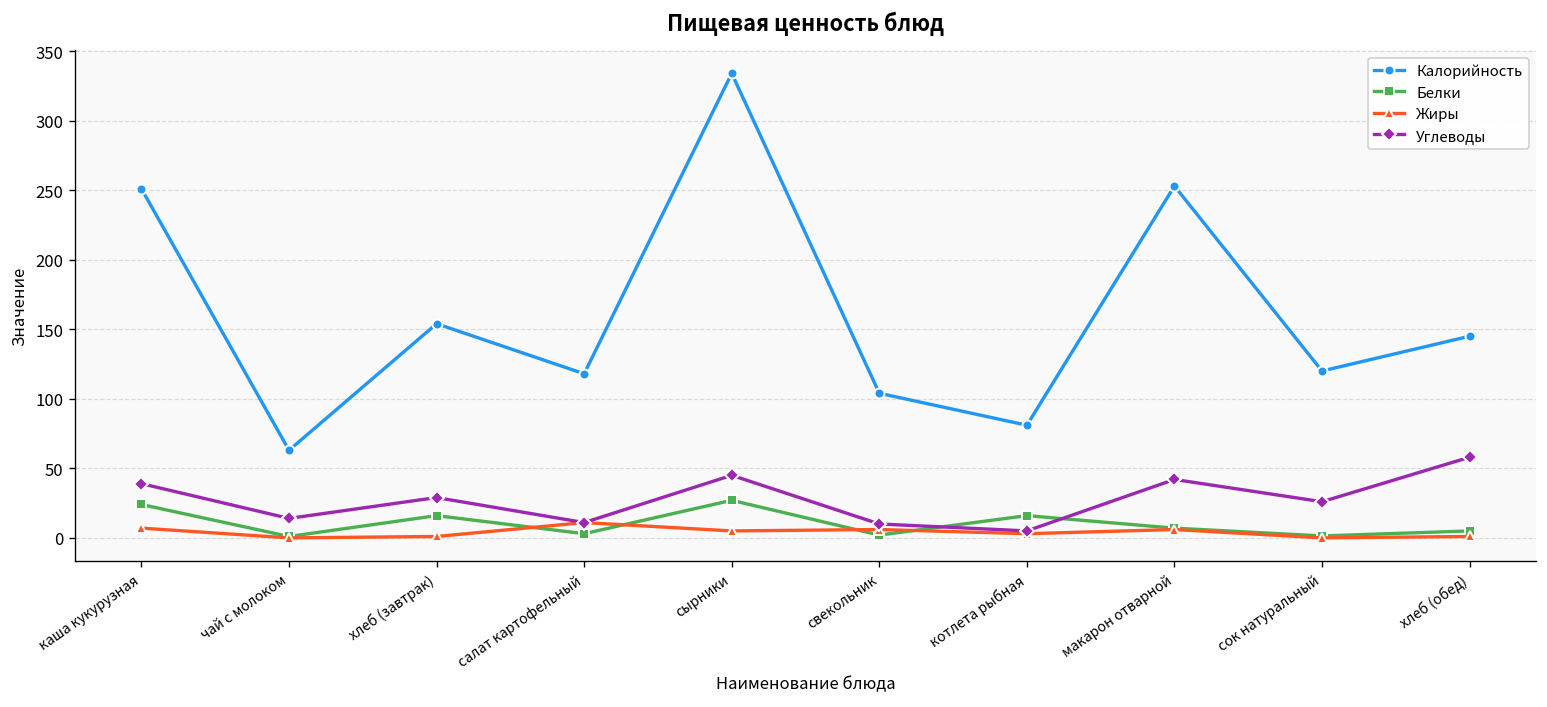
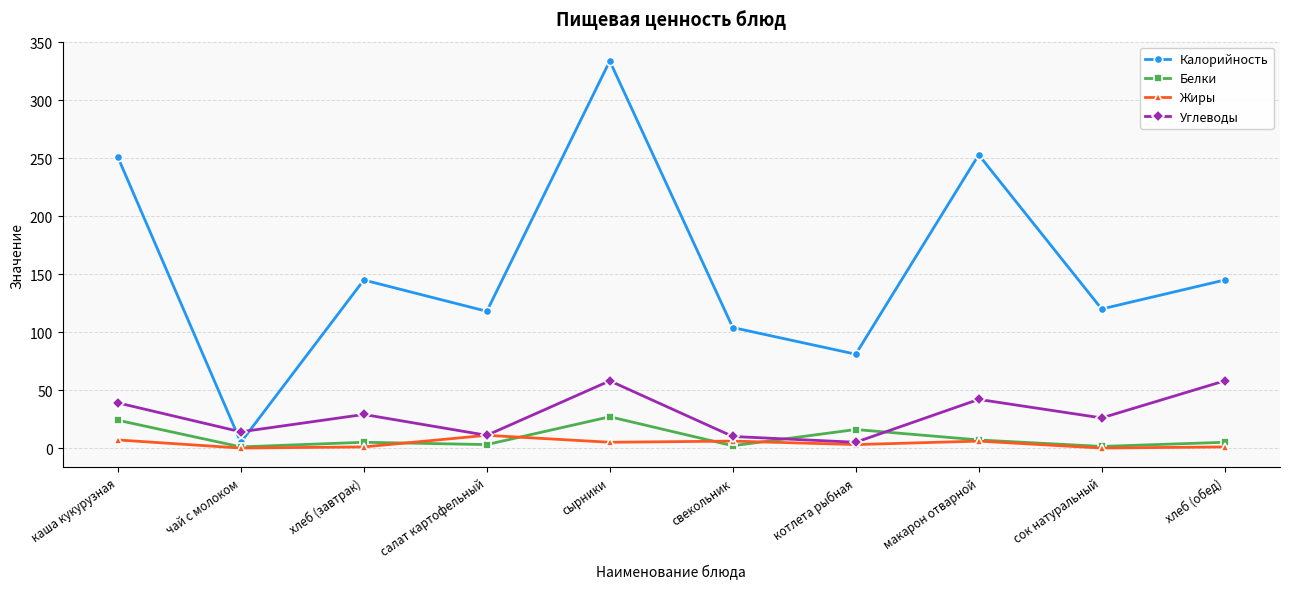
  {
    "Калорийность": {
      "каша кукурузная": 251,
-     "чай с молоком": 63,
-     "хлеб (завтрак)": 154,
+     "чай с молоком": 5,
+     "хлеб (завтрак)": 145,
      "салат картофельный": 118,
      "сырники": 334,
      "свекольник": 104,
      "котлета рыбная": 81,
      "макарон отварной": 253,
      "сок натуральный": 120,
      "хлеб (обед)": 145
    },
    "Белки": {
      "каша кукурузная": 24,
-     "хлеб (завтрак)": 16,
+     "хлеб (завтрак)": 5,
      "салат картофельный": 3,
      "сырники": 27,
      "свекольник": 2,
      "котлета рыбная": 16,
      "хлеб (обед)": 5
    },
    "Жиры": {
      "каша кукурузная": 7,
      "хлеб (завтрак)": 1,
      "сырники": 5,
      "свекольник": 6,
      "хлеб (обед)": 1
    },
    "Углеводы": {
      "каша кукурузная": 39,
      "чай с молоком": 14,
      "хлеб (завтрак)": 29,
-     "сырники": 45,
+     "сырники": 58,
      "свекольник": 10,
      "макарон отварной": 42,
      "сок натуральный": 26,
      "хлеб (обед)": 58
    }
  }
